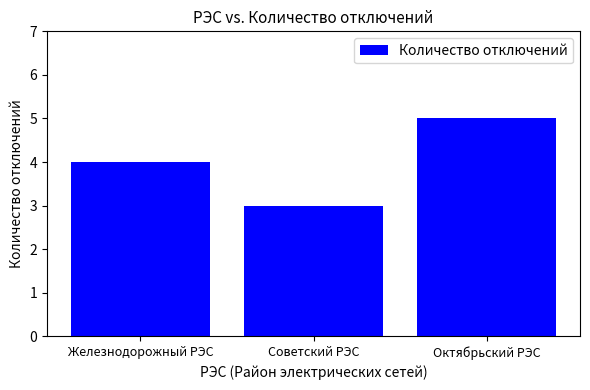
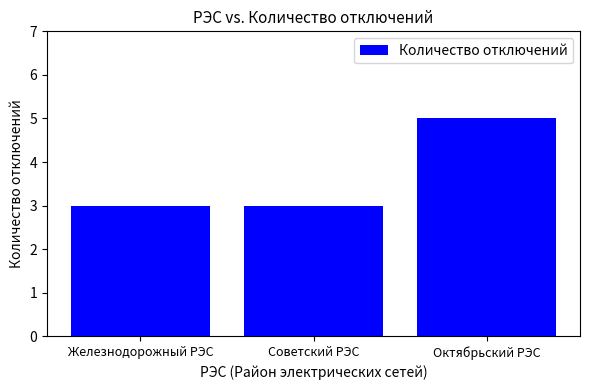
  {
-   "Железнодорожный РЭС": 4,
+   "Железнодорожный РЭС": 3,
    "Советский РЭС": 3,
    "Октябрьский РЭС": 5
  }
